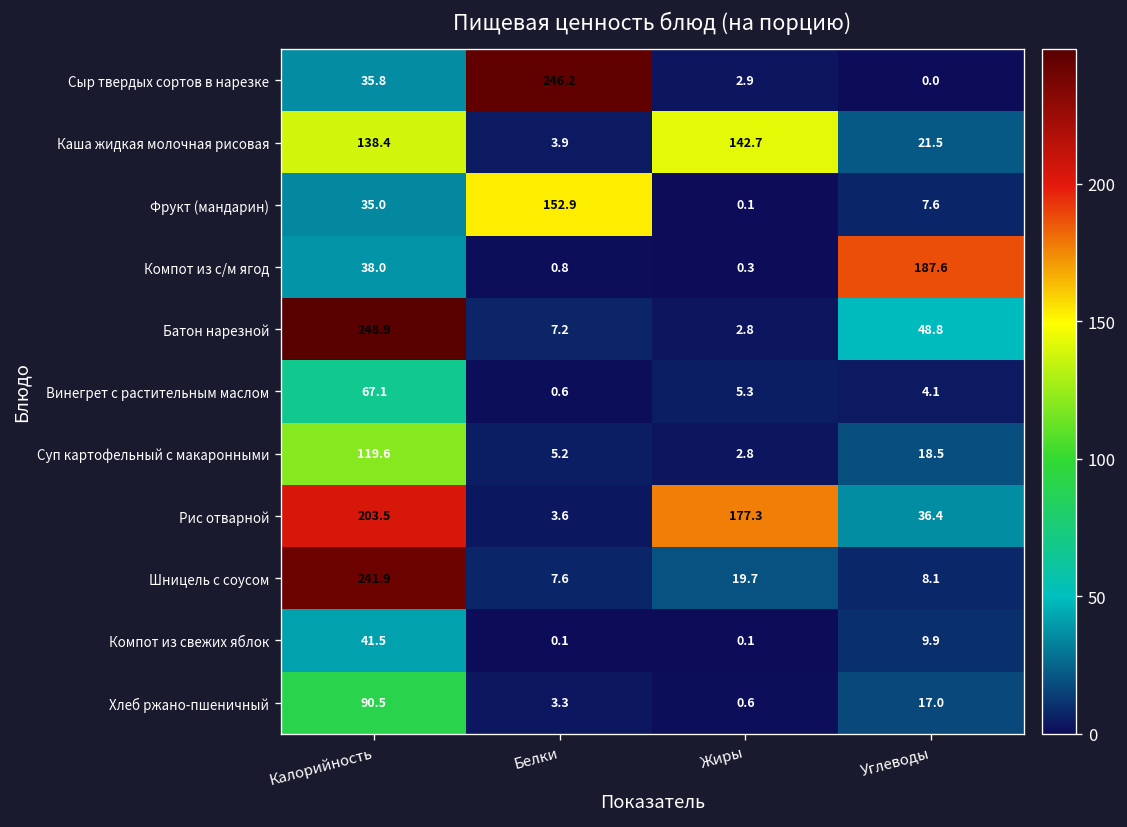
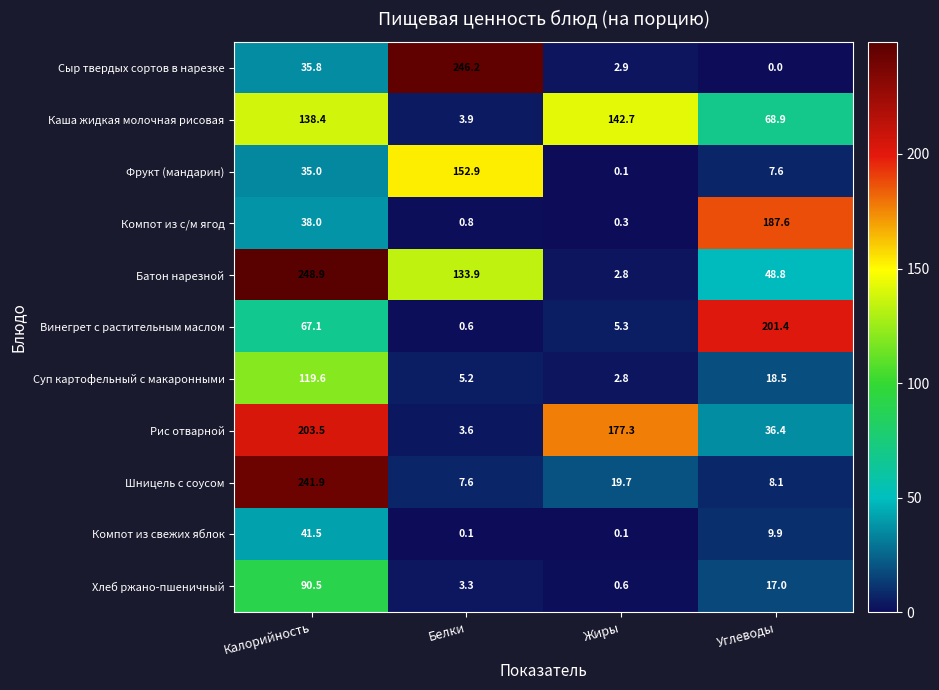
  {
    "Сыр твердых сортов в нарезке": {
      "Калорийность": 35.8,
      "Белки": 246.2,
      "Жиры": 2.9,
      "Углеводы": 0.0
    },
    "Каша жидкая молочная рисовая": {
      "Калорийность": 138.4,
      "Белки": 3.9,
      "Жиры": 142.7,
-     "Углеводы": 21.5
+     "Углеводы": 68.9
    },
    "Фрукт (мандарин)": {
      "Калорийность": 35.0,
      "Белки": 152.9,
      "Жиры": 0.1,
      "Углеводы": 7.6
    },
    "Компот из с/м ягод": {
      "Калорийность": 38.0,
      "Белки": 0.8,
      "Жиры": 0.3,
      "Углеводы": 187.6
    },
    "Батон нарезной": {
      "Калорийность": 248.9,
-     "Белки": 7.2,
+     "Белки": 133.9,
      "Жиры": 2.8,
      "Углеводы": 48.8
    },
    "Винегрет с растительным маслом": {
      "Калорийность": 67.1,
      "Белки": 0.6,
      "Жиры": 5.3,
-     "Углеводы": 4.1
+     "Углеводы": 201.4
    },
    "Суп картофельный с макаронными": {
      "Калорийность": 119.6,
      "Белки": 5.2,
      "Жиры": 2.8,
      "Углеводы": 18.5
    },
    "Рис отварной": {
      "Калорийность": 203.5,
      "Белки": 3.6,
      "Жиры": 177.3,
      "Углеводы": 36.4
    },
    "Шницель с соусом": {
      "Калорийность": 241.9,
      "Белки": 7.6,
      "Жиры": 19.7,
      "Углеводы": 8.1
    },
    "Компот из свежих яблок": {
      "Калорийность": 41.5,
      "Белки": 0.1,
      "Жиры": 0.1,
      "Углеводы": 9.9
    },
    "Хлеб ржано-пшеничный": {
      "Калорийность": 90.5,
      "Белки": 3.3,
      "Жиры": 0.6,
      "Углеводы": 17.0
    }
  }
